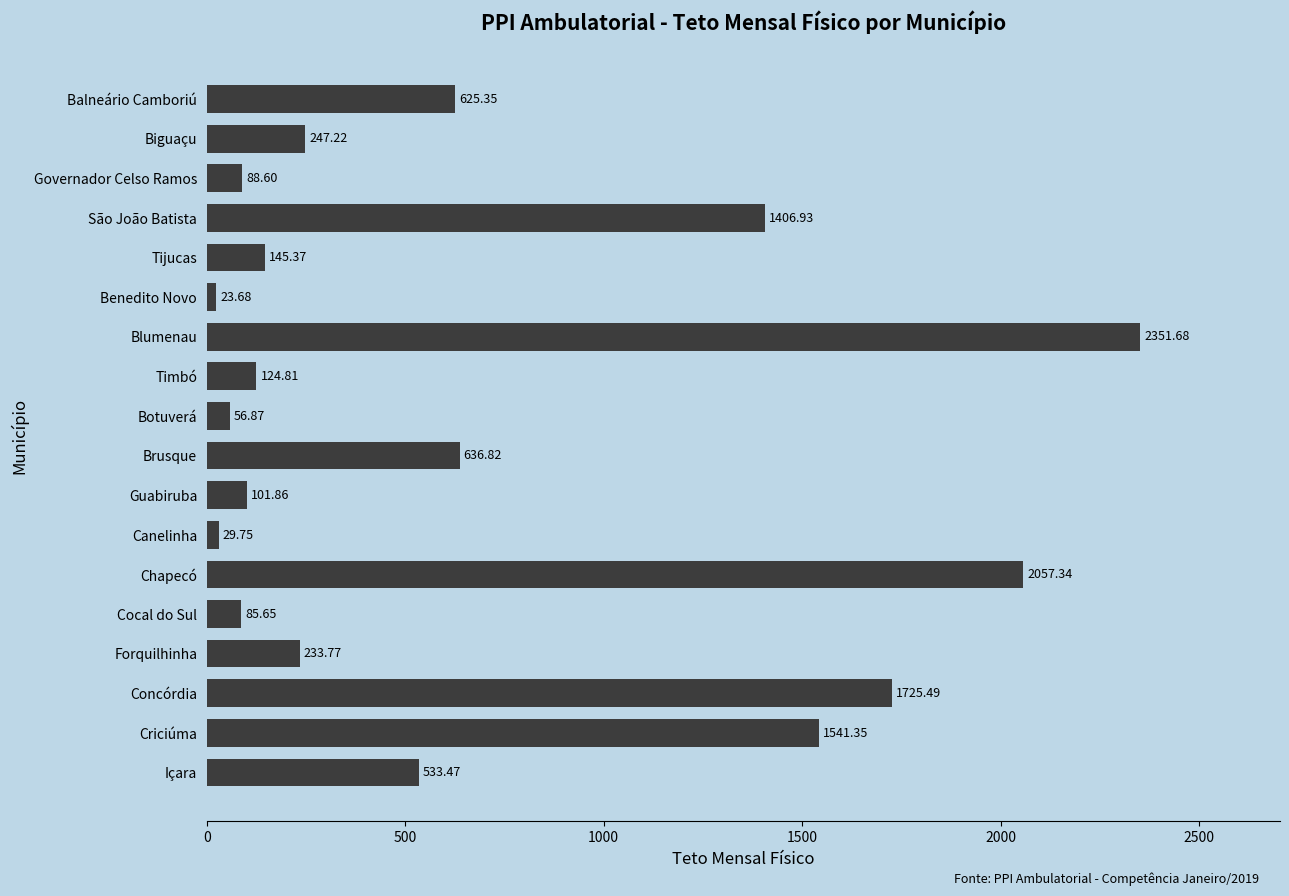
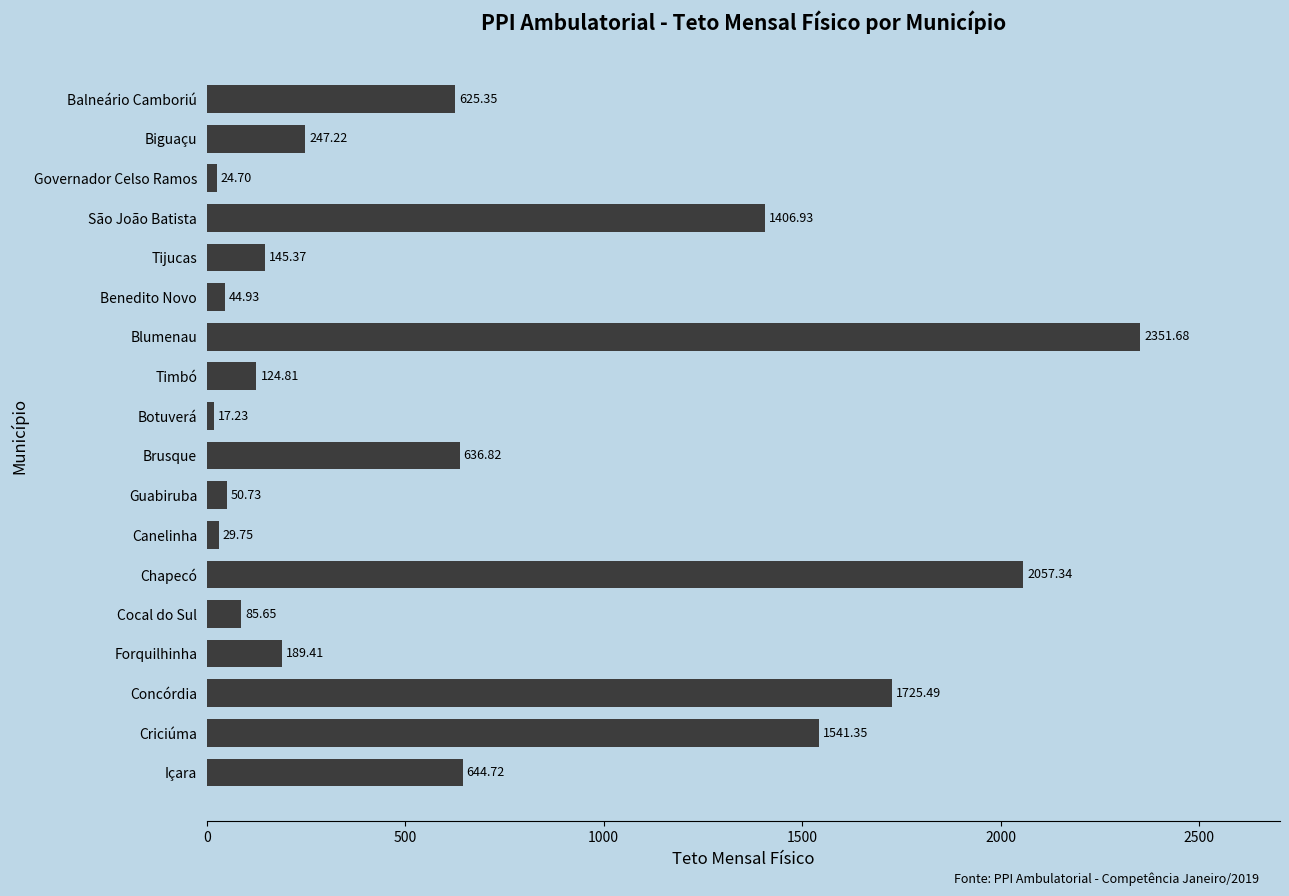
  {
    "Balneário Camboriú": 625.35,
    "Biguaçu": 247.22,
-   "Governador Celso Ramos": 88.60,
+   "Governador Celso Ramos": 24.70,
    "São João Batista": 1406.93,
    "Tijucas": 145.37,
-   "Benedito Novo": 23.68,
+   "Benedito Novo": 44.93,
    "Blumenau": 2351.68,
    "Timbó": 124.81,
-   "Botuverá": 56.87,
+   "Botuverá": 17.23,
    "Brusque": 636.82,
-   "Guabiruba": 101.86,
+   "Guabiruba": 50.73,
    "Canelinha": 29.75,
    "Chapecó": 2057.34,
    "Cocal do Sul": 85.65,
-   "Forquilhinha": 233.77,
+   "Forquilhinha": 189.41,
    "Concórdia": 1725.49,
    "Criciúma": 1541.35,
-   "Içara": 533.47
+   "Içara": 644.72
  }
